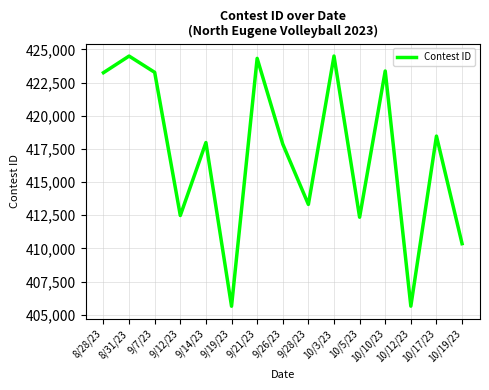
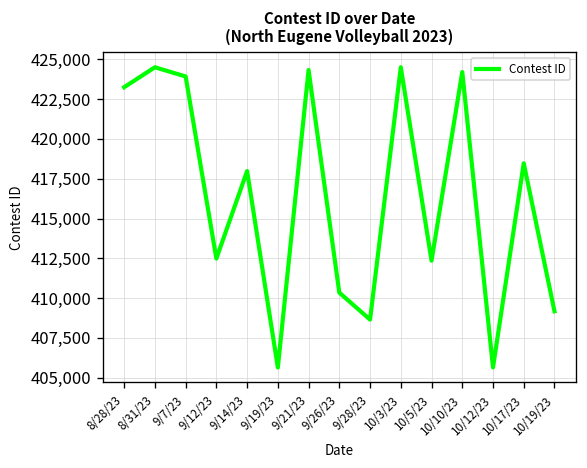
  {
    "8/28/23": "423,200",
    "8/31/23": "424,500",
-   "9/7/23": "423,300",
+   "9/7/23": "423,900",
    "9/12/23": "412,500",
    "9/14/23": "418,000",
    "9/19/23": "405,600",
    "9/21/23": "424,300",
-   "9/26/23": "417,900",
-   "9/28/23": "413,300",
+   "9/26/23": "410,300",
+   "9/28/23": "408,700",
    "10/3/23": "424,500",
    "10/5/23": "412,400",
-   "10/10/23": "423,400",
+   "10/10/23": "424,200",
    "10/12/23": "405,600",
    "10/17/23": "418,500",
-   "10/19/23": "410,400"
+   "10/19/23": "409,200"
  }
